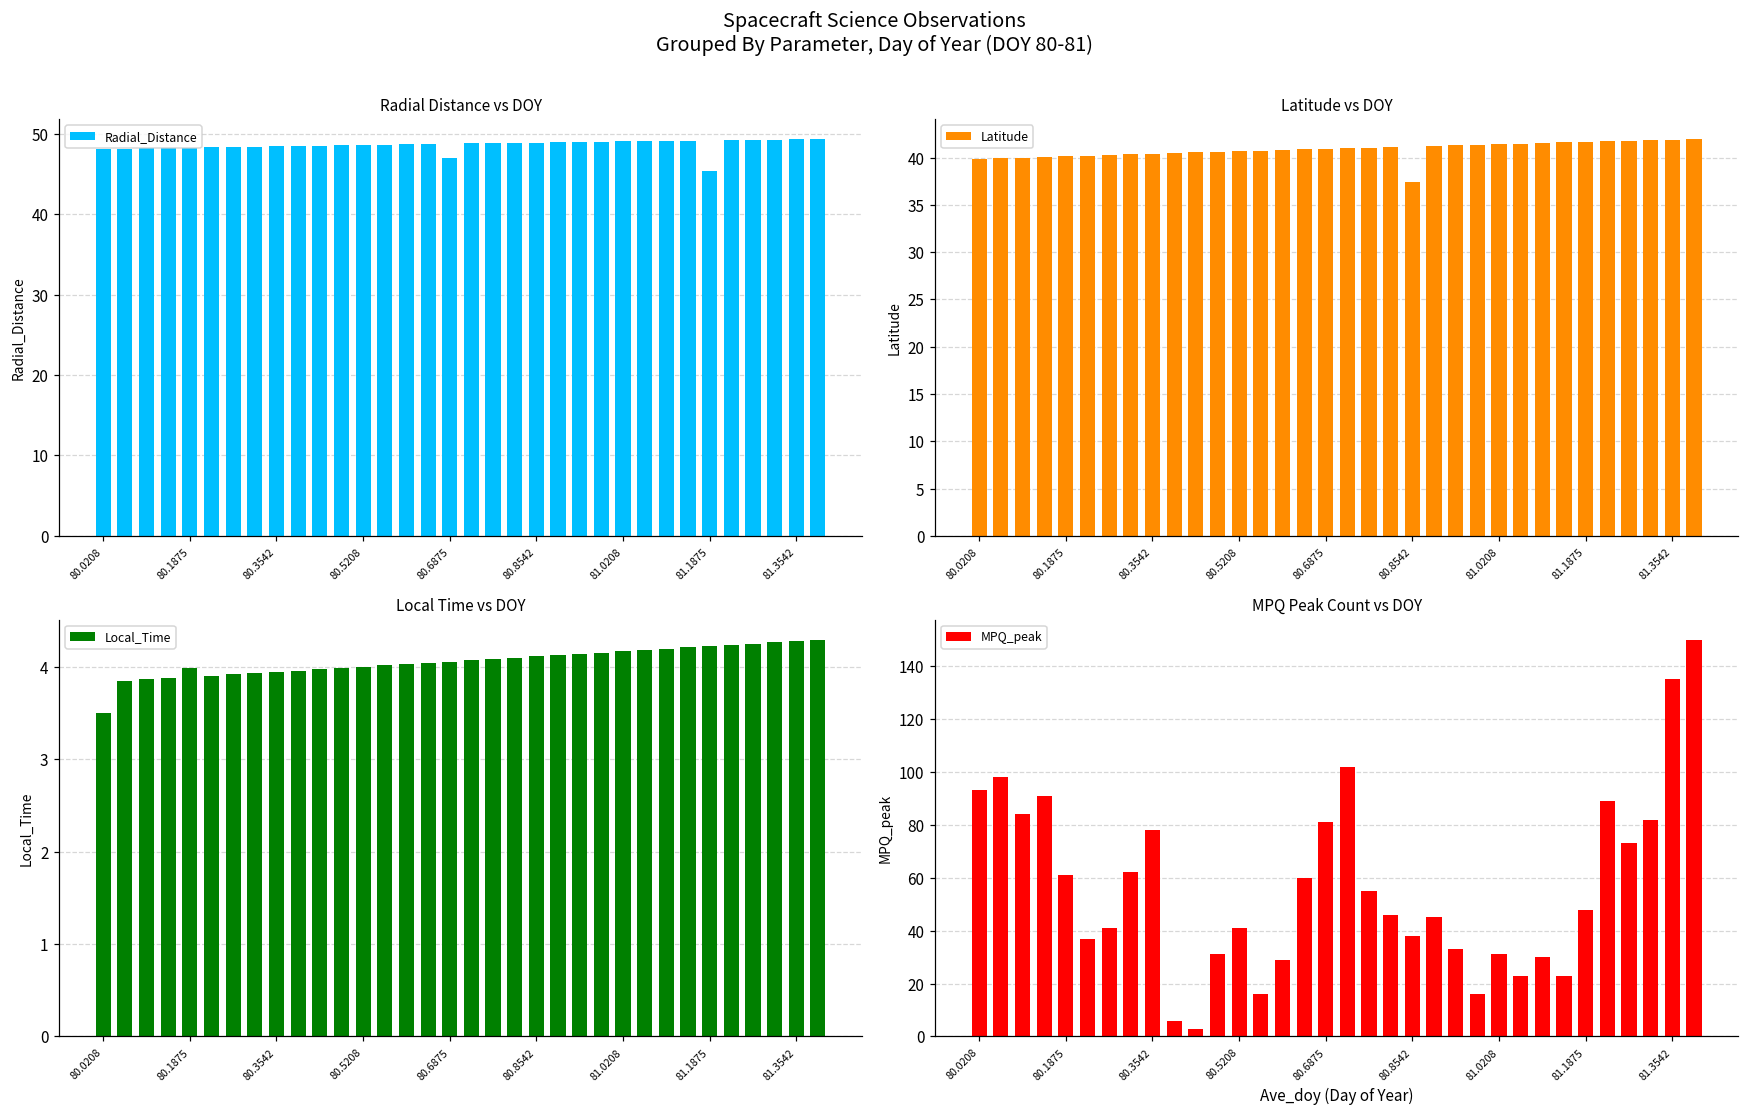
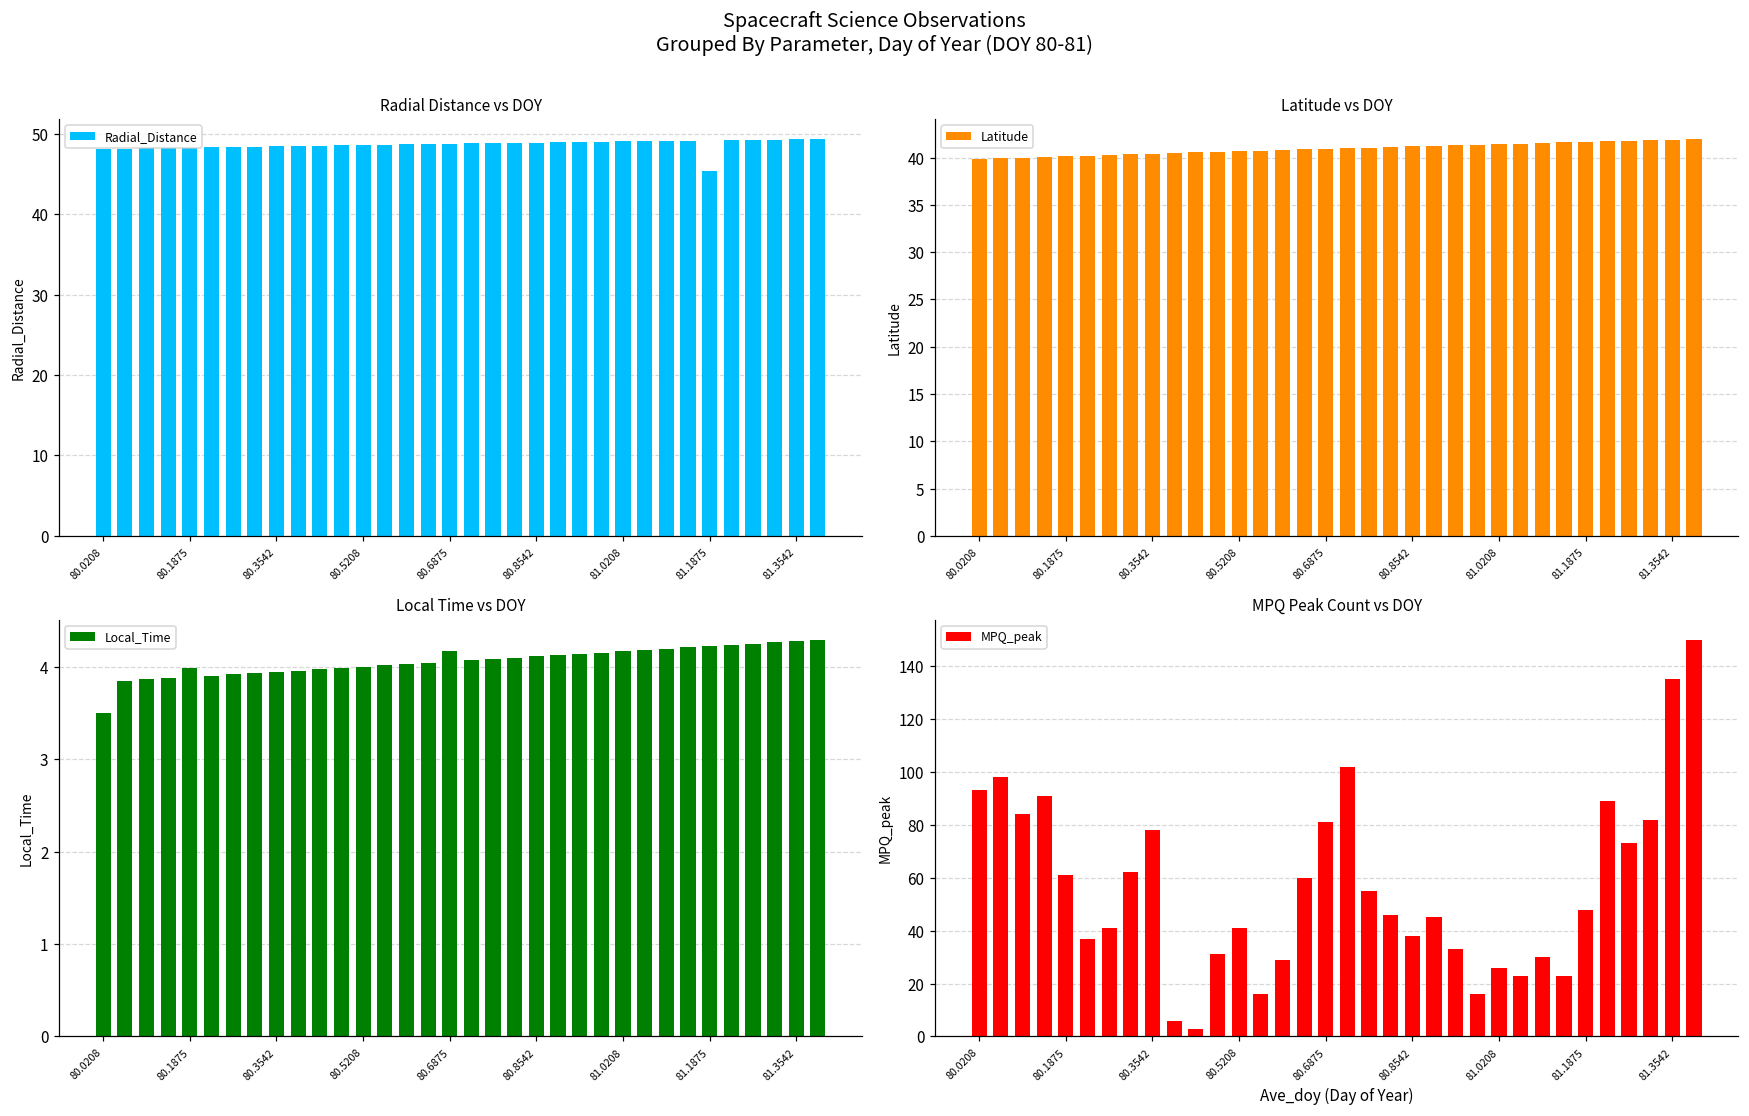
  {
    "Radial Distance vs DOY": {
      "80.0208": 48,
      "80.1875": 48,
      "80.3542": 48,
      "80.5208": 49,
-     "80.6875": 47,
+     "80.6875": 49,
      "80.8542": 49,
      "81.0208": 49,
      "81.1875": 45,
      "81.3542": 49
    },
    "Latitude vs DOY": {
      "80.0208": 40,
      "80.1875": 40,
      "80.3542": 40,
      "80.5208": 41,
      "80.6875": 41,
-     "80.8542": 37,
+     "80.8542": 41,
      "81.0208": 41,
      "81.1875": 42,
      "81.3542": 42
    },
    "Local Time vs DOY": {
      "80.0208": 3.5,
      "80.1875": 4.0,
      "80.3542": 3.9,
      "80.5208": 4.0,
-     "80.6875": 4.1,
+     "80.6875": 4.2,
      "80.8542": 4.1,
      "81.0208": 4.2,
      "81.1875": 4.2,
      "81.3542": 4.3
    },
    "MPQ Peak Count vs DOY": {
      "80.0208": 93,
      "80.1875": 61,
      "80.3542": 78,
      "80.5208": 41,
      "80.6875": 81,
      "80.8542": 38,
-     "81.0208": 31,
+     "81.0208": 26,
      "81.1875": 48,
      "81.3542": 135
    }
  }
